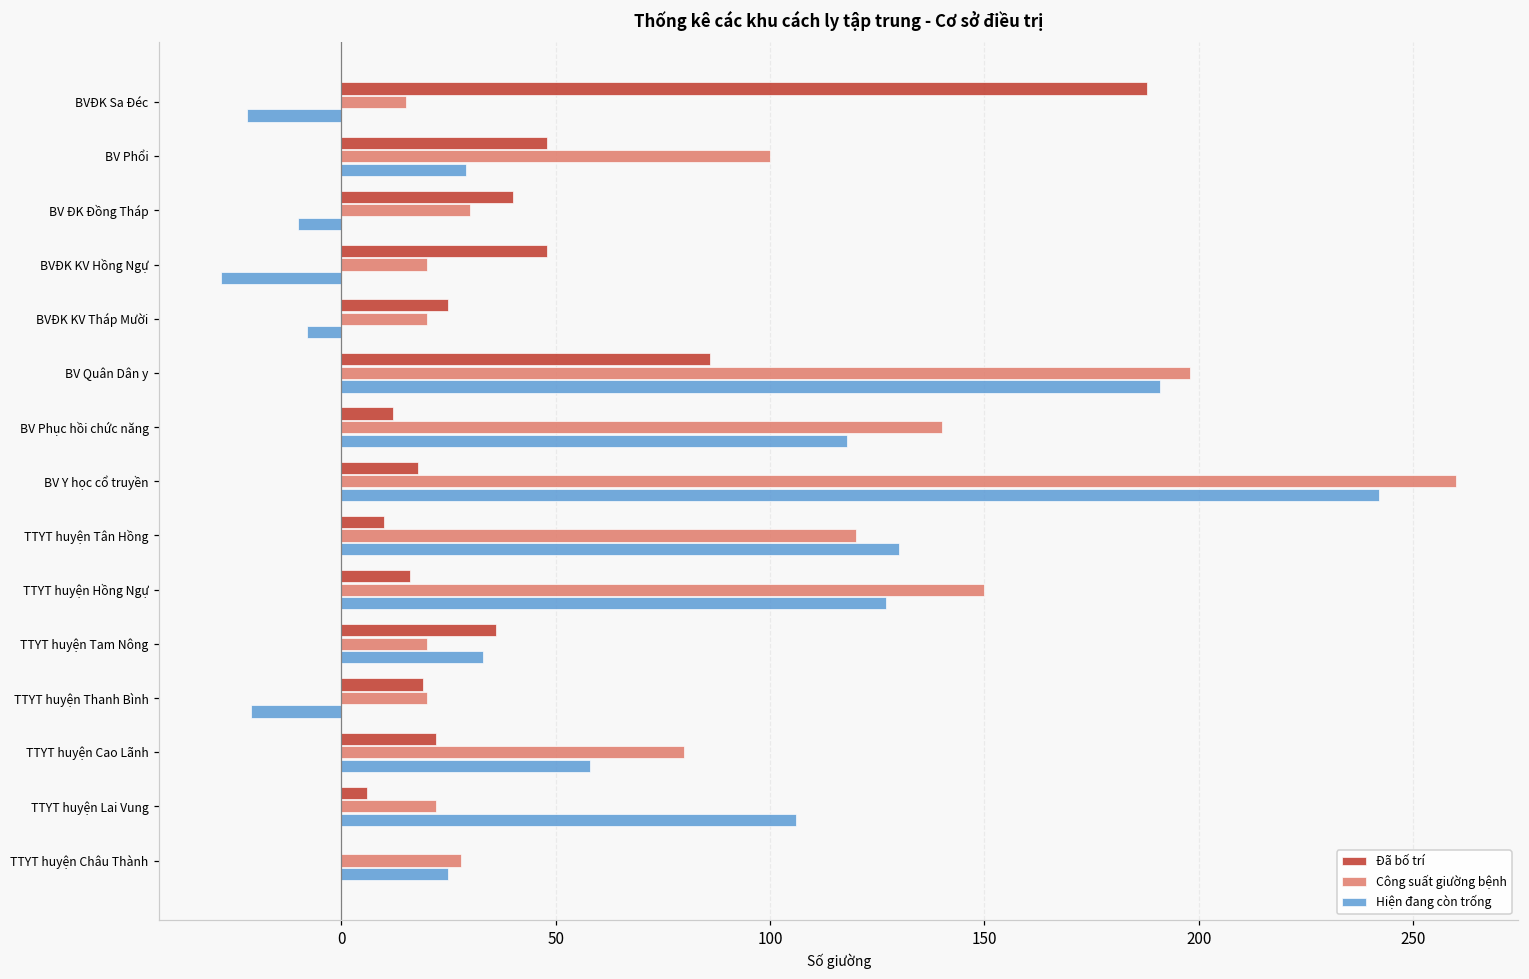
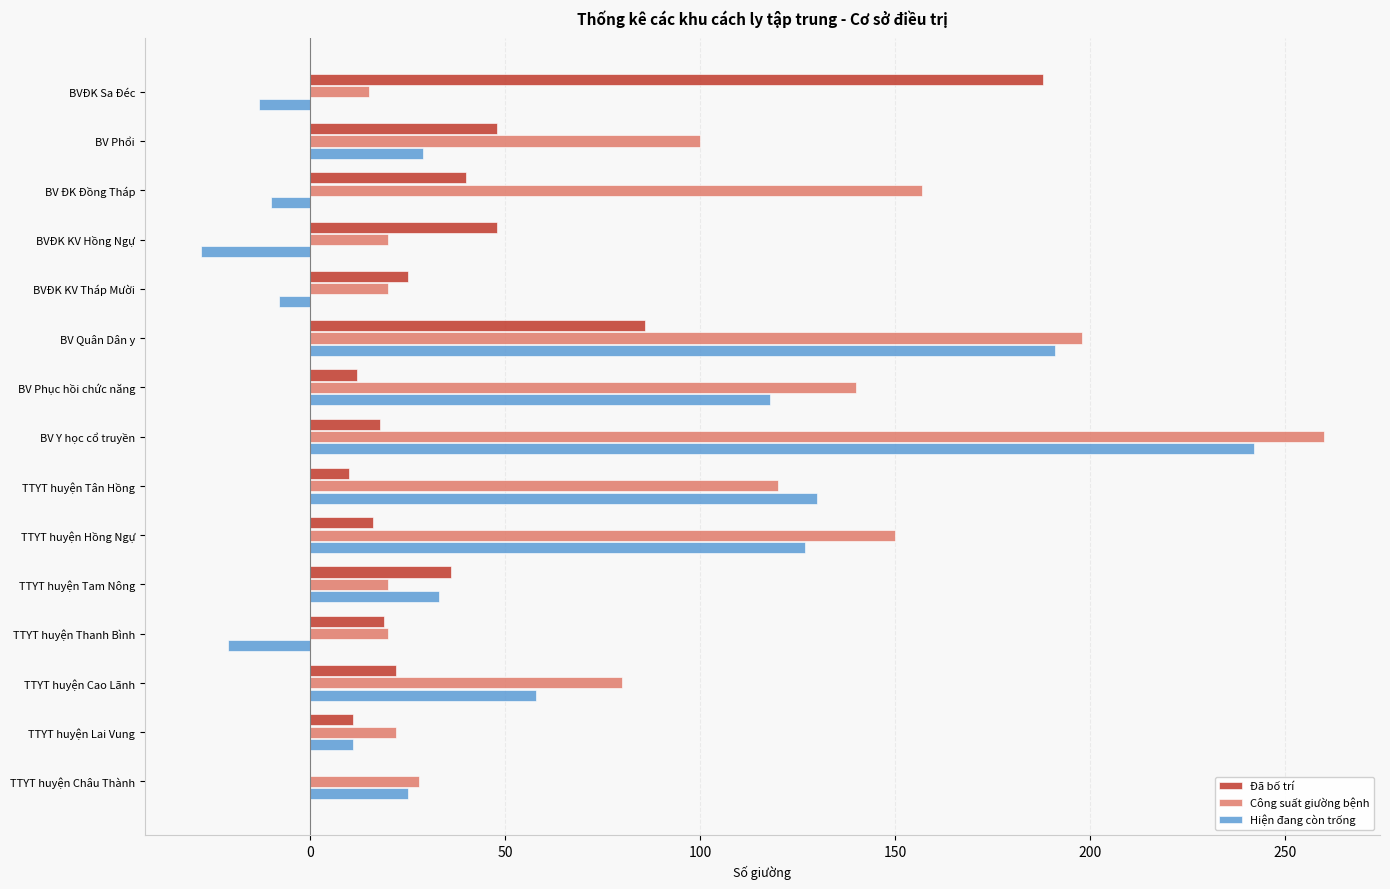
  {
    "Đã bố trí": {
      "BVĐK Sa Đéc": 188,
      "BV Phổi": 48,
      "BV ĐK Đồng Tháp": 40,
      "BVĐK KV Hồng Ngự": 48,
      "BVĐK KV Tháp Mười": 25,
      "BV Quân Dân y": 86,
      "BV Phục hồi chức năng": 12,
      "BV Y học cổ truyền": 18,
      "TTYT huyện Tân Hồng": 10,
      "TTYT huyện Hồng Ngự": 16,
      "TTYT huyện Tam Nông": 36,
      "TTYT huyện Thanh Bình": 19,
      "TTYT huyện Cao Lãnh": 22,
-     "TTYT huyện Lai Vung": 6,
+     "TTYT huyện Lai Vung": 11,
      "TTYT huyện Châu Thành": 0
    },
    "Công suất giường bệnh": {
      "BVĐK Sa Đéc": 15,
      "BV Phổi": 100,
-     "BV ĐK Đồng Tháp": 30,
+     "BV ĐK Đồng Tháp": 157,
      "BVĐK KV Hồng Ngự": 20,
      "BVĐK KV Tháp Mười": 20,
      "BV Quân Dân y": 198,
      "BV Phục hồi chức năng": 140,
      "BV Y học cổ truyền": 260,
      "TTYT huyện Tân Hồng": 120,
      "TTYT huyện Hồng Ngự": 150,
      "TTYT huyện Tam Nông": 20,
      "TTYT huyện Thanh Bình": 20,
      "TTYT huyện Cao Lãnh": 80,
      "TTYT huyện Lai Vung": 22,
      "TTYT huyện Châu Thành": 28
    },
    "Hiện đang còn trống": {
-     "BVĐK Sa Đéc": -22,
+     "BVĐK Sa Đéc": -13,
      "BV Phổi": 29,
      "BV ĐK Đồng Tháp": -10,
      "BVĐK KV Hồng Ngự": -28,
      "BVĐK KV Tháp Mười": -8,
      "BV Quân Dân y": 191,
      "BV Phục hồi chức năng": 118,
      "BV Y học cổ truyền": 242,
      "TTYT huyện Tân Hồng": 130,
      "TTYT huyện Hồng Ngự": 127,
      "TTYT huyện Tam Nông": 33,
      "TTYT huyện Thanh Bình": -21,
      "TTYT huyện Cao Lãnh": 58,
-     "TTYT huyện Lai Vung": 106,
+     "TTYT huyện Lai Vung": 11,
      "TTYT huyện Châu Thành": 25
    }
  }
